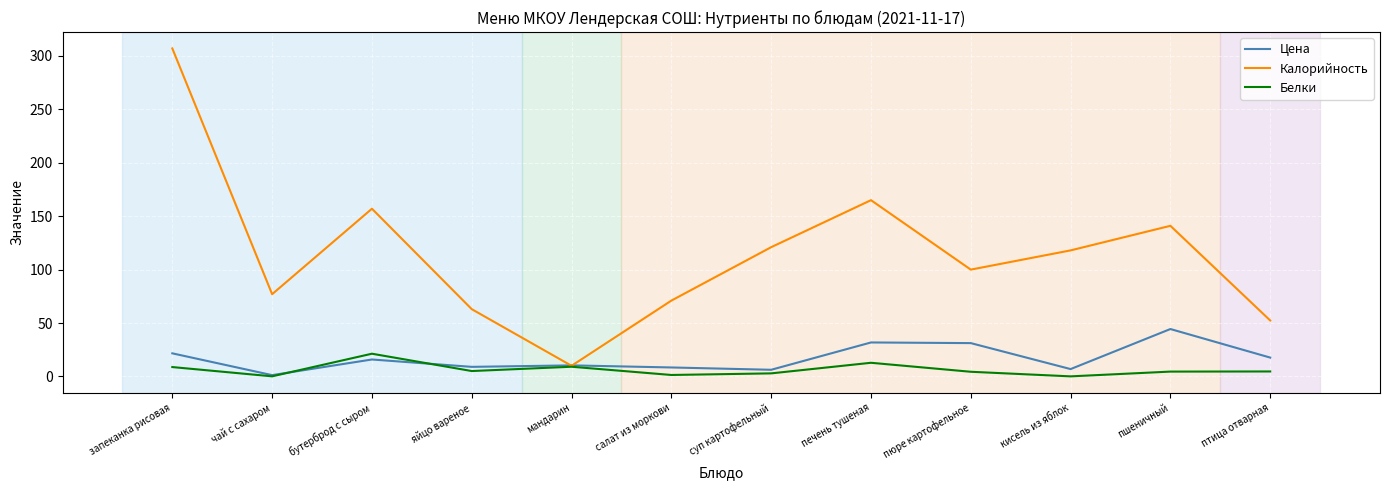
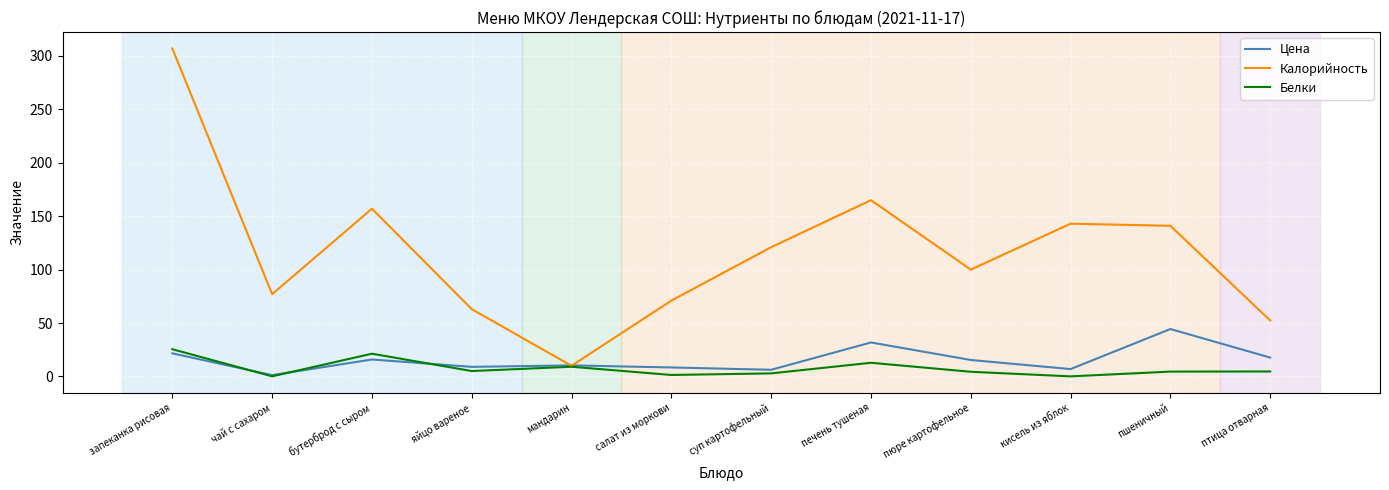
  {
    "Цена": {
      "запеканка рисовая": 22,
      "бутерброд с сыром": 16,
      "яйцо вареное": 9,
      "салат из моркови": 8,
      "суп картофельный": 6,
      "печень тушеная": 32,
-     "пюре картофельное": 31,
+     "пюре картофельное": 15,
      "кисель из яблок": 7,
      "пшеничный": 44,
      "птица отварная": 18
    },
    "Калорийность": {
      "запеканка рисовая": 307,
      "чай с сахаром": 77,
      "бутерброд с сыром": 157,
      "яйцо вареное": 63,
      "салат из моркови": 71,
      "суп картофельный": 121,
      "печень тушеная": 165,
      "пюре картофельное": 100,
-     "кисель из яблок": 118,
+     "кисель из яблок": 143,
      "пшеничный": 141,
      "птица отварная": 52
    },
    "Белки": {
-     "запеканка рисовая": 9,
+     "запеканка рисовая": 26,
      "бутерброд с сыром": 21,
      "яйцо вареное": 5,
      "салат из моркови": 1,
      "суп картофельный": 3,
      "печень тушеная": 13,
      "пюре картофельное": 4,
      "кисель из яблок": 0,
      "пшеничный": 5,
      "птица отварная": 5
    }
  }
